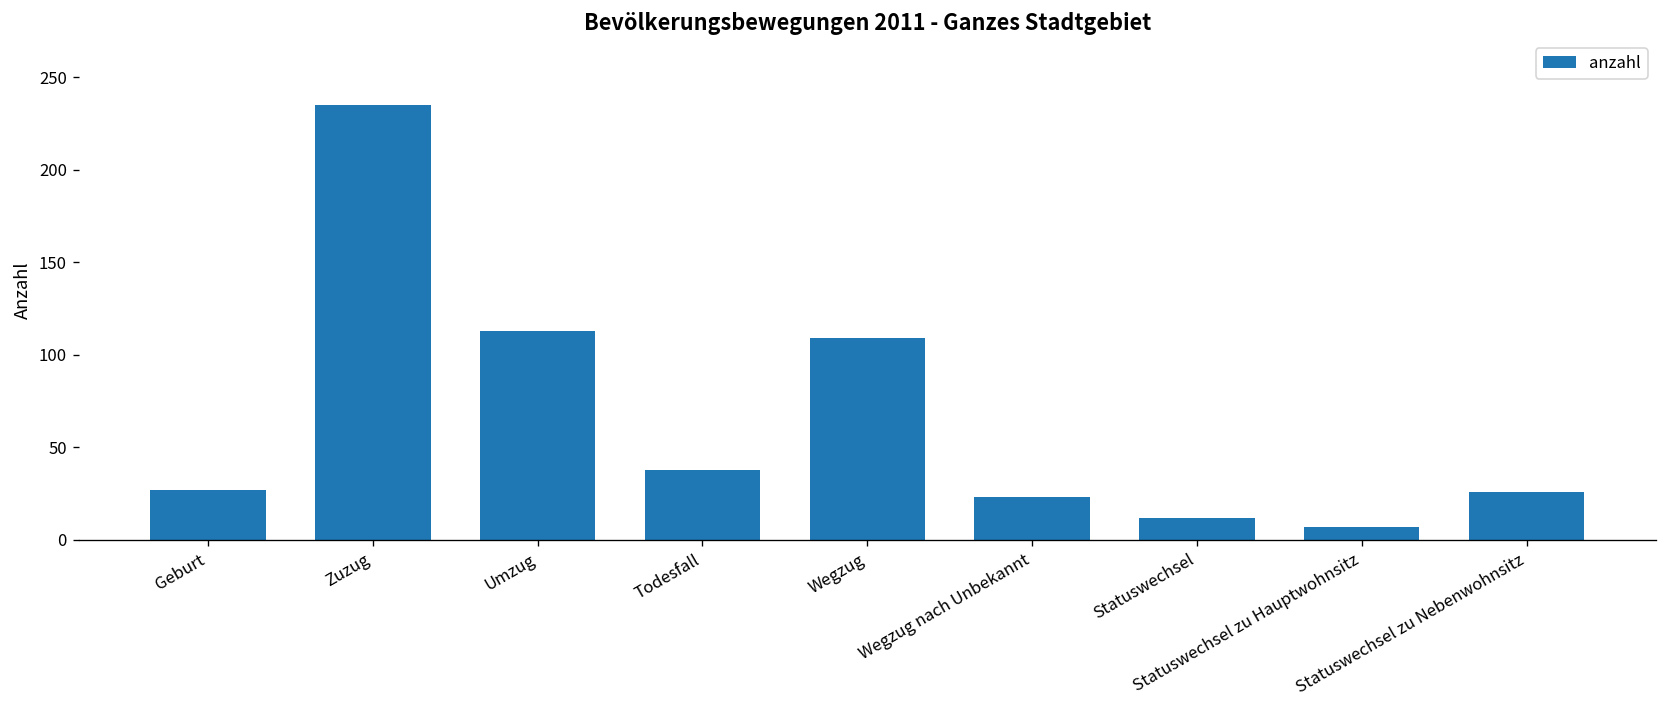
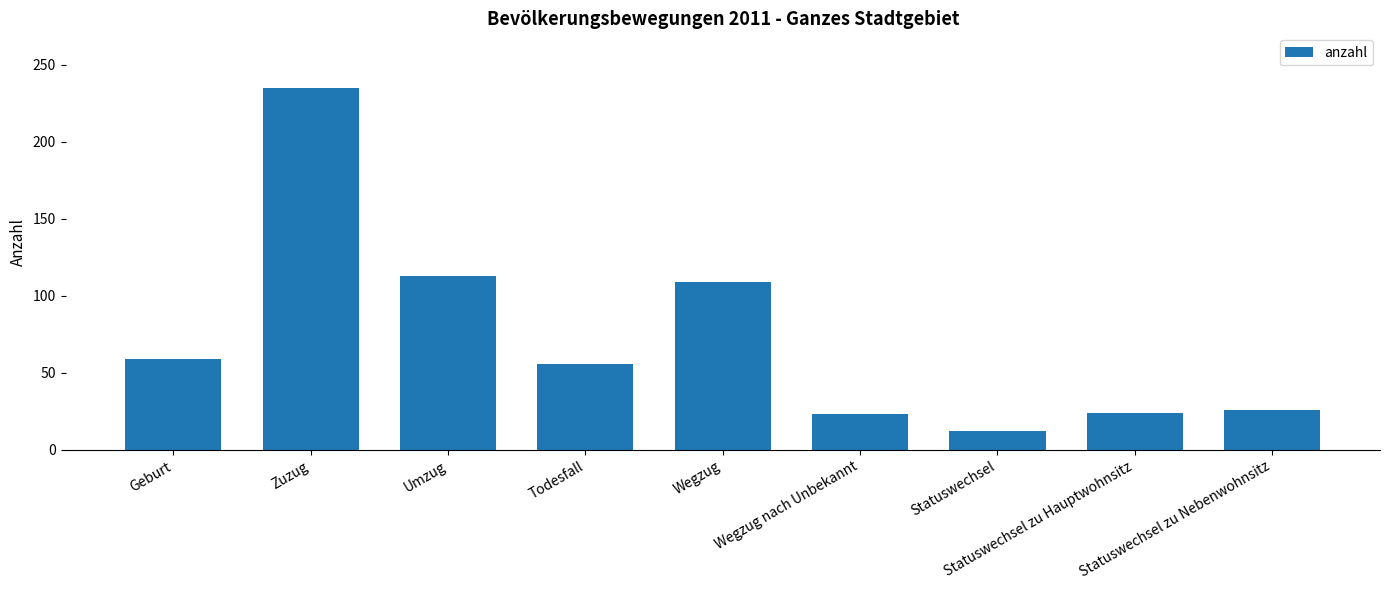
  {
-   "Geburt": 27,
+   "Geburt": 59,
    "Zuzug": 235,
    "Umzug": 113,
-   "Todesfall": 38,
+   "Todesfall": 56,
    "Wegzug": 109,
    "Wegzug nach Unbekannt": 23,
    "Statuswechsel": 12,
-   "Statuswechsel zu Hauptwohnsitz": 7,
+   "Statuswechsel zu Hauptwohnsitz": 24,
    "Statuswechsel zu Nebenwohnsitz": 26
  }
